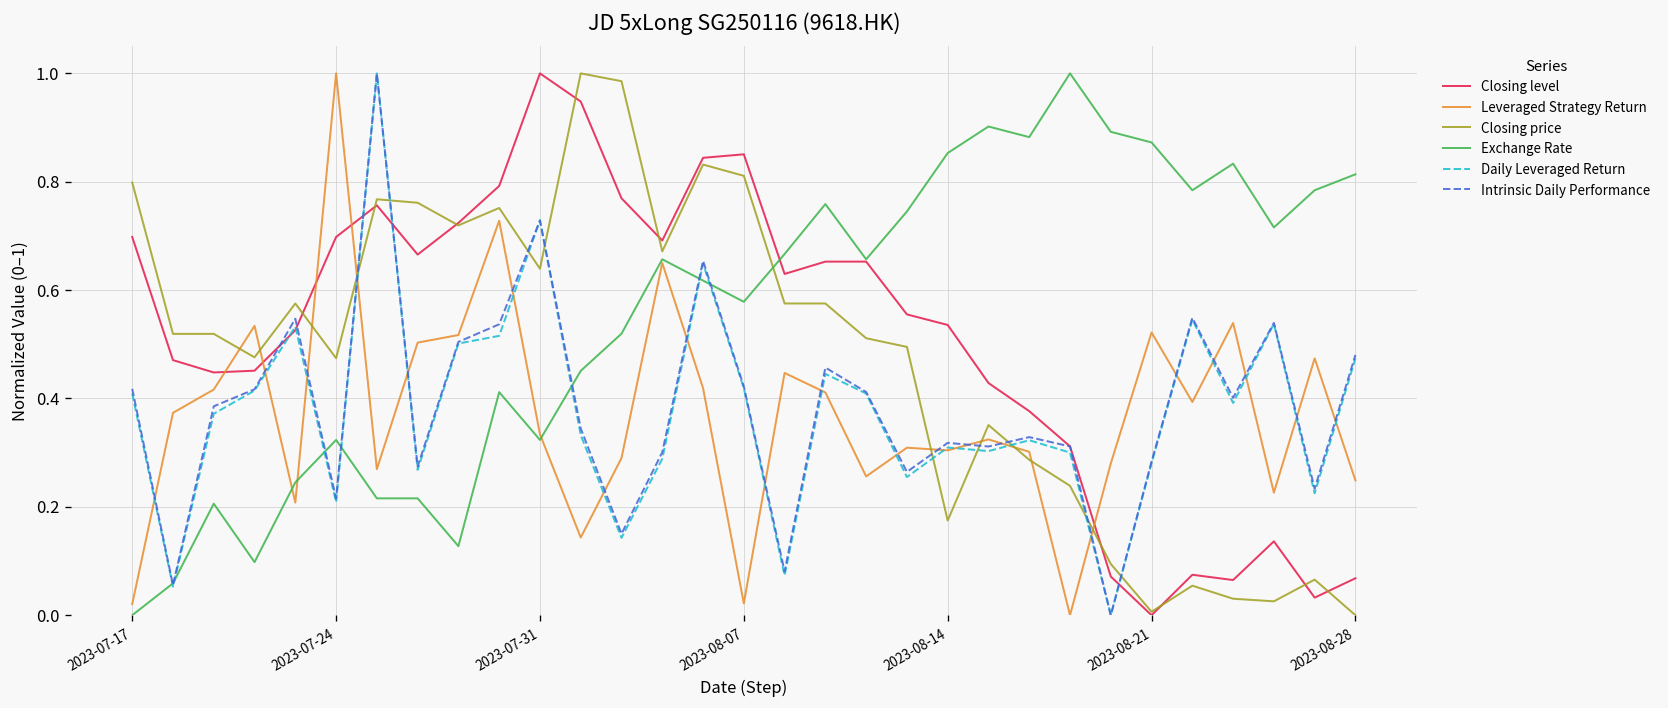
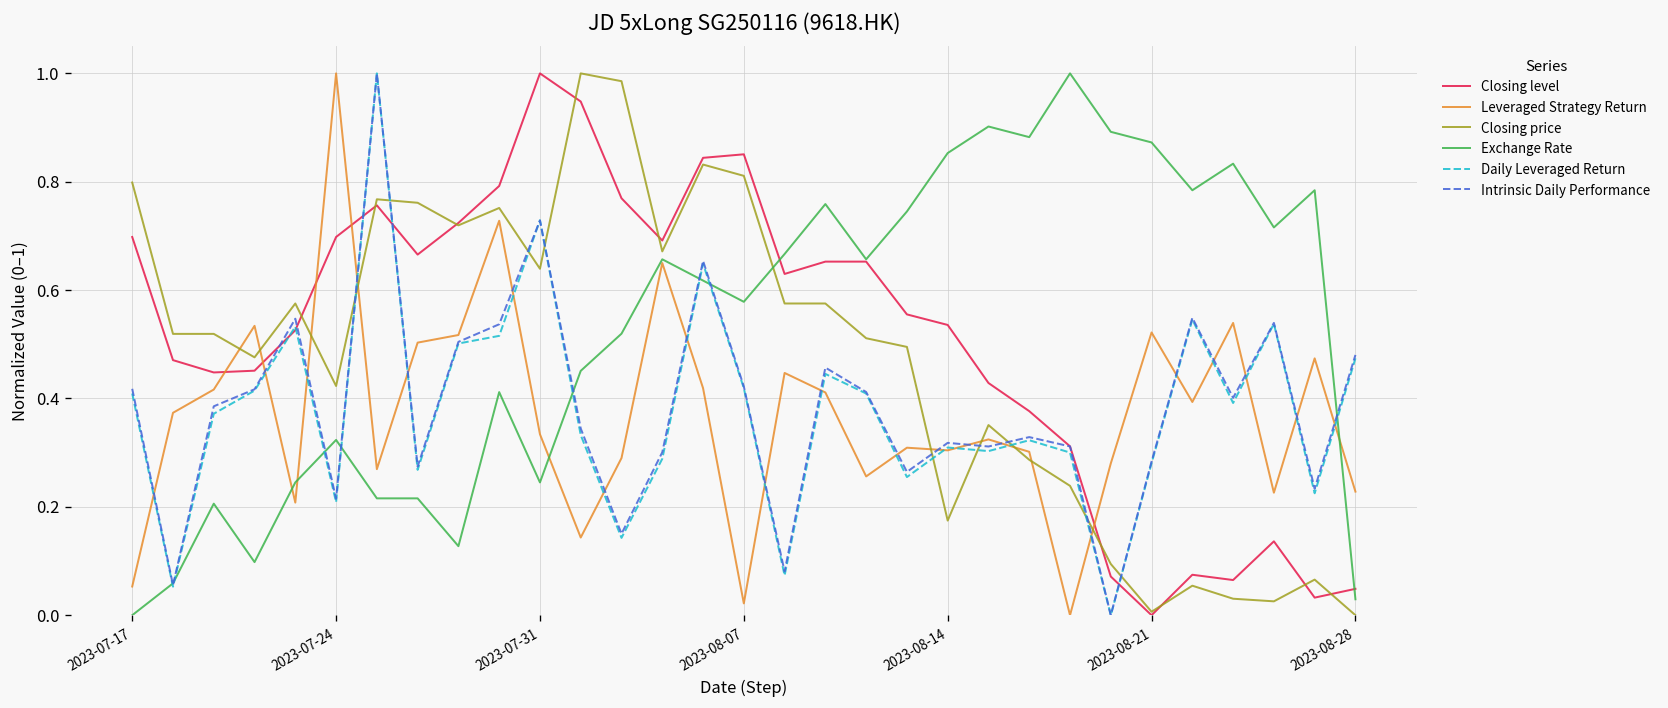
  {
    "Closing level": {
      "2023-07-17": 0.70,
      "2023-07-24": 0.70,
      "2023-07-31": 1.00,
      "2023-08-07": 0.85,
      "2023-08-14": 0.54,
      "2023-08-21": 0.00,
-     "2023-08-28": 0.07
+     "2023-08-28": 0.05
    },
    "Leveraged Strategy Return": {
-     "2023-07-17": 0.02,
+     "2023-07-17": 0.05,
      "2023-07-24": 1.00,
      "2023-07-31": 0.33,
      "2023-08-07": 0.02,
      "2023-08-21": 0.52,
-     "2023-08-28": 0.25
+     "2023-08-28": 0.23
    },
    "Closing price": {
      "2023-07-17": 0.80,
-     "2023-07-24": 0.47,
+     "2023-07-24": 0.42,
      "2023-07-31": 0.64,
      "2023-08-07": 0.81,
      "2023-08-14": 0.17,
      "2023-08-21": 0.01,
      "2023-08-28": 0.00
    },
    "Exchange Rate": {
      "2023-07-17": 0.00,
      "2023-07-24": 0.32,
-     "2023-07-31": 0.32,
+     "2023-07-31": 0.25,
      "2023-08-07": 0.58,
      "2023-08-14": 0.85,
      "2023-08-21": 0.87,
-     "2023-08-28": 0.81
+     "2023-08-28": 0.03
    },
    "Daily Leveraged Return": {
      "2023-07-17": 0.41,
      "2023-07-24": 0.21,
      "2023-08-28": 0.47
    },
    "Intrinsic Daily Performance": {
      "2023-07-17": 0.42,
      "2023-07-24": 0.21,
      "2023-08-14": 0.32,
      "2023-08-28": 0.48
    }
  }
